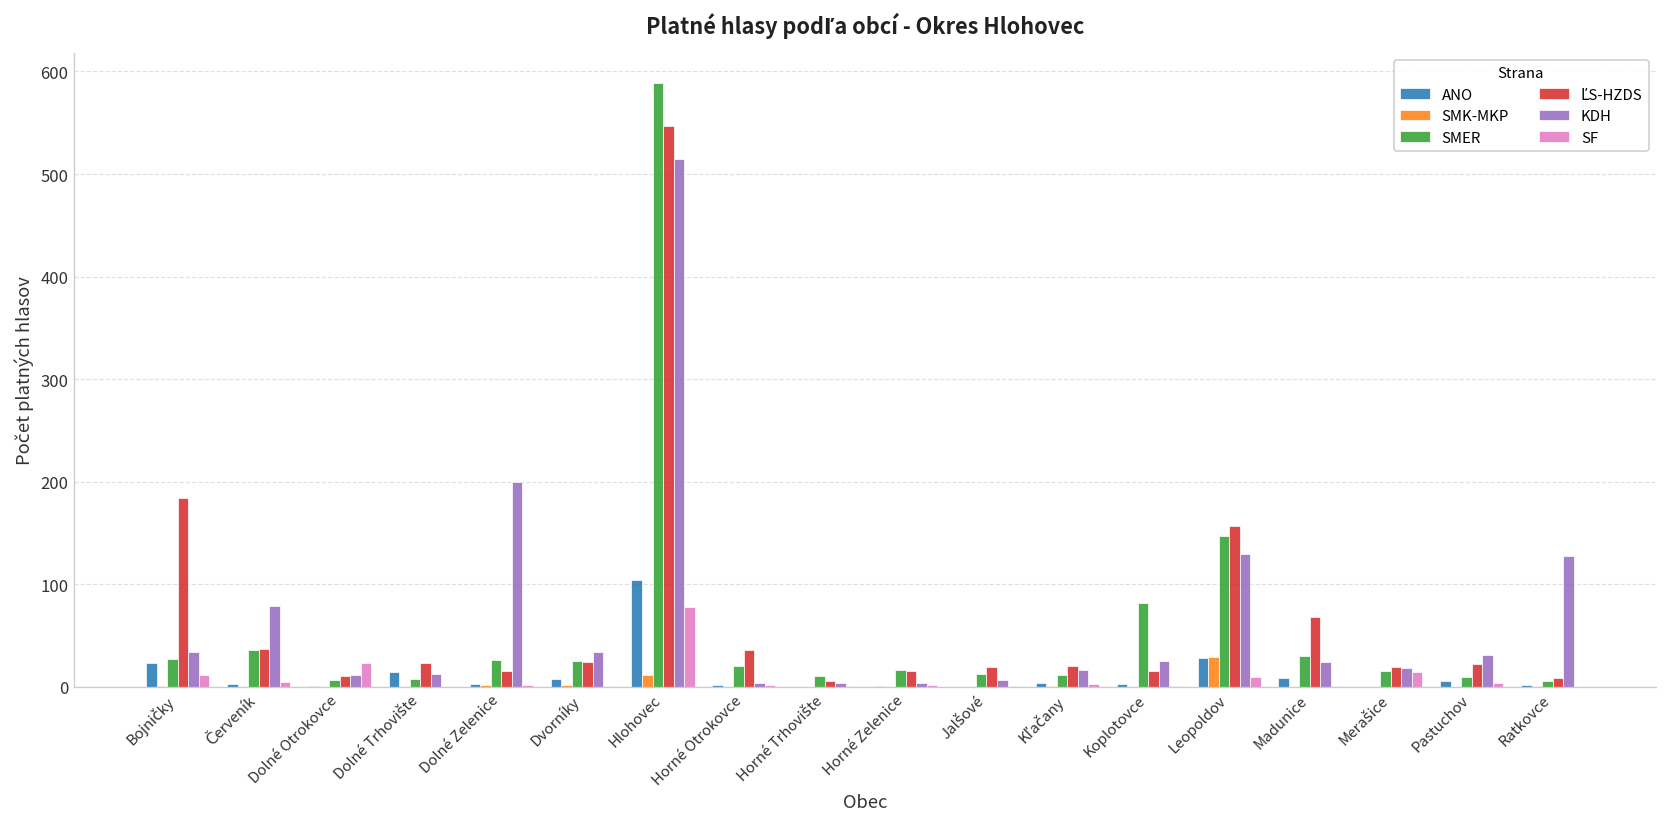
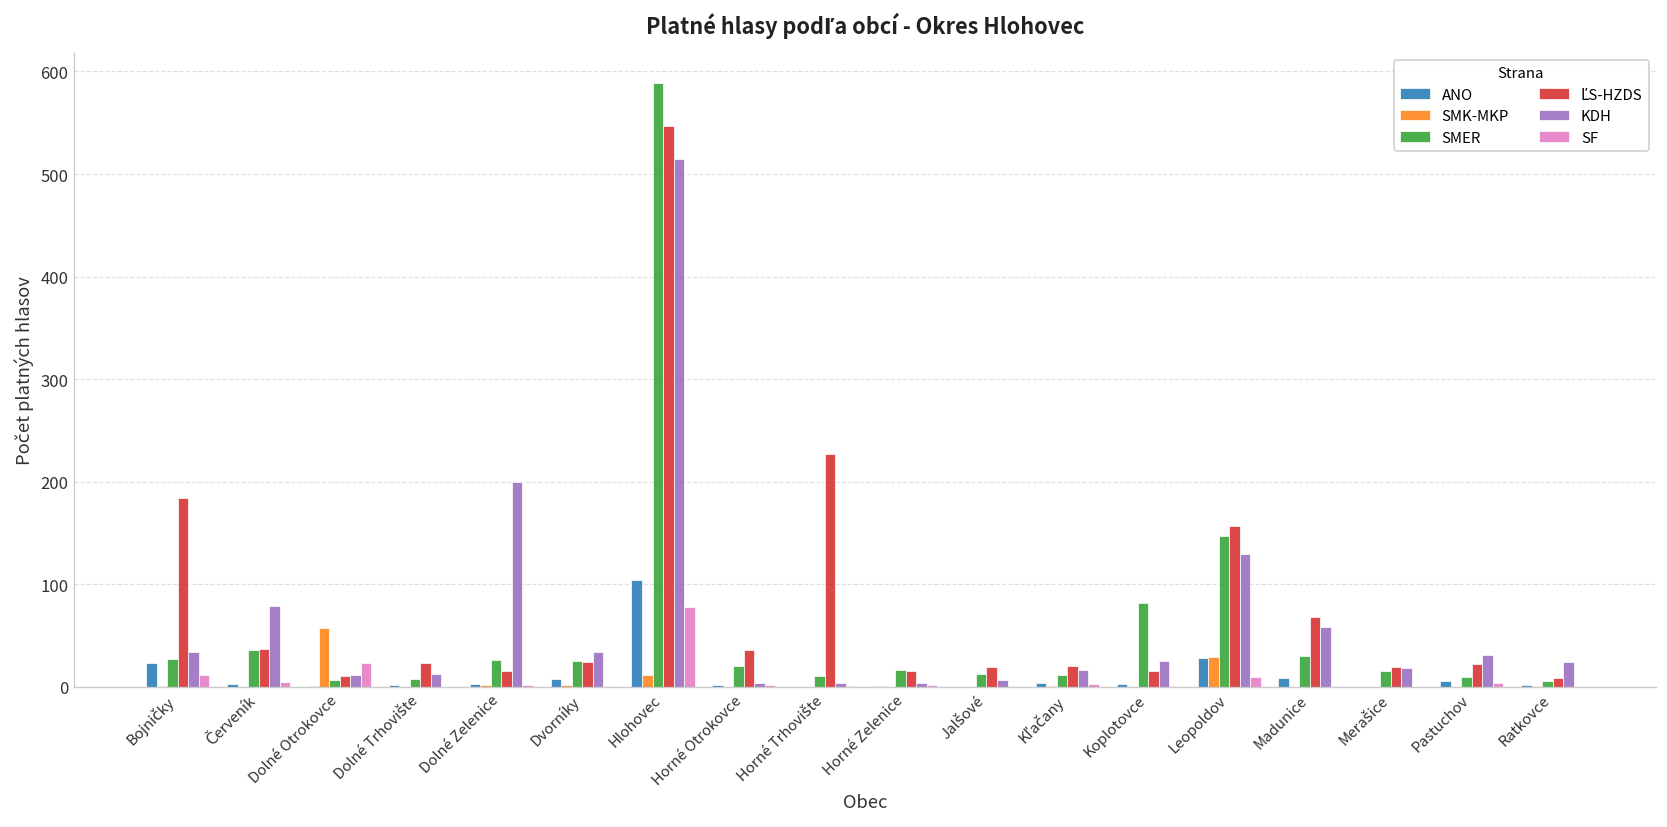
  {
    "ANO": {
      "Bojničky": 20,
      "Červeník": 0,
-     "Dolné Trhovište": 10,
+     "Dolné Trhovište": 0,
      "Dolné Zelenice": 0,
      "Dvorníky": 10,
      "Hlohovec": 100,
      "Horné Trhovište": 0,
      "Jalšové": 0,
      "Kľačany": 0,
      "Koplotovce": 0,
      "Leopoldov": 30,
      "Madunice": 10,
      "Merašice": 0,
      "Pastuchov": 10
    },
    "SMK-MKP": {
      "Červeník": 0,
-     "Dolné Otrokovce": 0,
+     "Dolné Otrokovce": 60,
      "Dolné Trhovište": 0,
      "Hlohovec": 10,
      "Horné Otrokovce": 0,
      "Horné Trhovište": 0,
      "Horné Zelenice": 0,
      "Jalšové": 0,
      "Koplotovce": 0,
      "Leopoldov": 30,
      "Madunice": 0,
      "Merašice": 0,
      "Pastuchov": 0
    },
    "SMER": {
      "Bojničky": 30,
      "Červeník": 40,
      "Dolné Otrokovce": 10,
      "Dolné Trhovište": 10,
      "Dolné Zelenice": 30,
      "Dvorníky": 30,
      "Hlohovec": 590,
      "Horné Otrokovce": 20,
      "Horné Trhovište": 10,
      "Horné Zelenice": 20,
      "Jalšové": 10,
      "Kľačany": 10,
      "Koplotovce": 80,
      "Leopoldov": 150,
      "Madunice": 30,
      "Merašice": 20,
      "Pastuchov": 10,
      "Ratkovce": 10
    },
    "ĽS-HZDS": {
      "Bojničky": 180,
      "Červeník": 40,
      "Dolné Otrokovce": 10,
      "Dolné Trhovište": 20,
      "Dolné Zelenice": 20,
      "Dvorníky": 20,
      "Hlohovec": 550,
      "Horné Otrokovce": 40,
-     "Horné Trhovište": 10,
+     "Horné Trhovište": 230,
      "Horné Zelenice": 20,
      "Jalšové": 20,
      "Kľačany": 20,
      "Koplotovce": 20,
      "Leopoldov": 160,
      "Madunice": 70,
      "Merašice": 20,
      "Pastuchov": 20,
      "Ratkovce": 10
    },
    "KDH": {
      "Bojničky": 30,
      "Červeník": 80,
      "Dolné Otrokovce": 10,
      "Dolné Trhovište": 10,
      "Dolné Zelenice": 200,
      "Dvorníky": 30,
      "Hlohovec": 520,
      "Horné Otrokovce": 0,
      "Horné Trhovište": 0,
      "Horné Zelenice": 0,
      "Jalšové": 10,
      "Kľačany": 20,
      "Koplotovce": 30,
      "Leopoldov": 130,
-     "Madunice": 20,
+     "Madunice": 60,
      "Merašice": 20,
      "Pastuchov": 30,
-     "Ratkovce": 130
+     "Ratkovce": 20
    },
    "SF": {
      "Bojničky": 10,
      "Červeník": 10,
      "Dolné Otrokovce": 20,
      "Dolné Trhovište": 0,
      "Hlohovec": 80,
      "Kľačany": 0,
      "Leopoldov": 10,
-     "Merašice": 10,
+     "Merašice": 0,
      "Pastuchov": 0,
      "Ratkovce": 0
    }
  }
